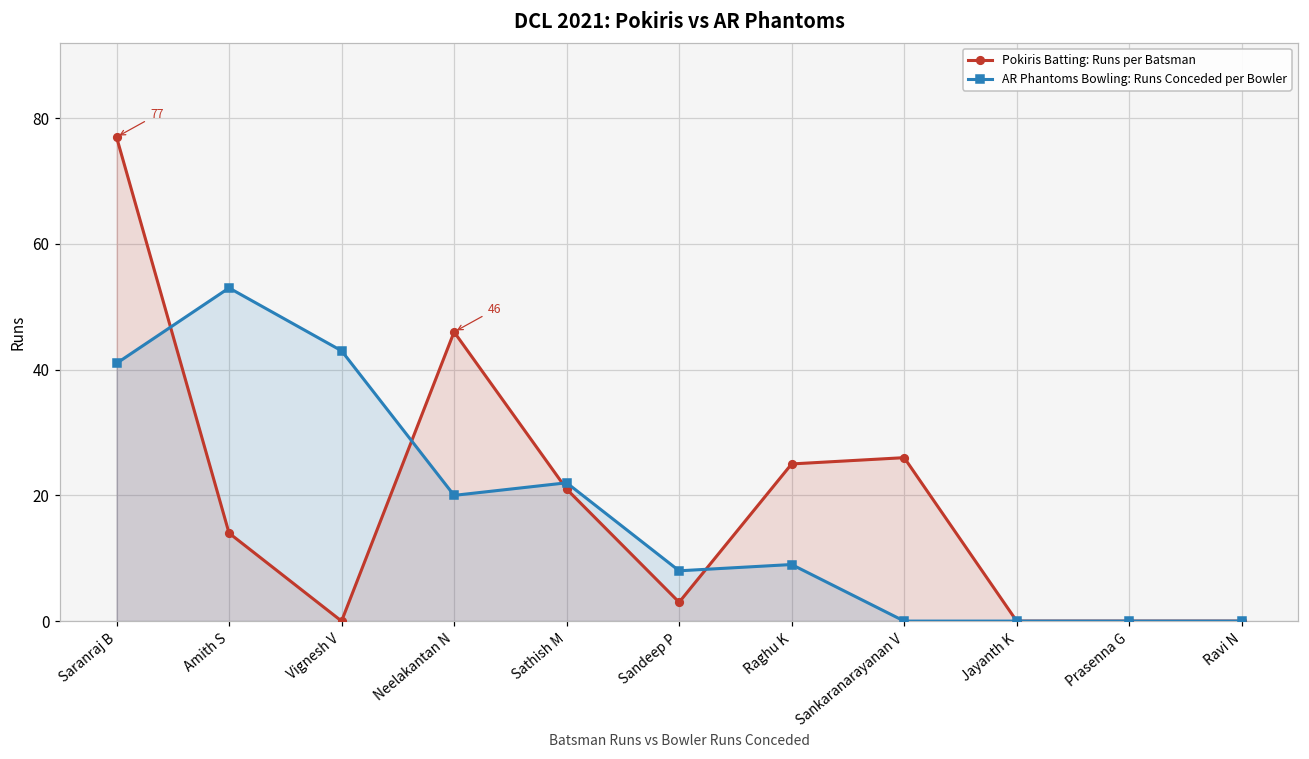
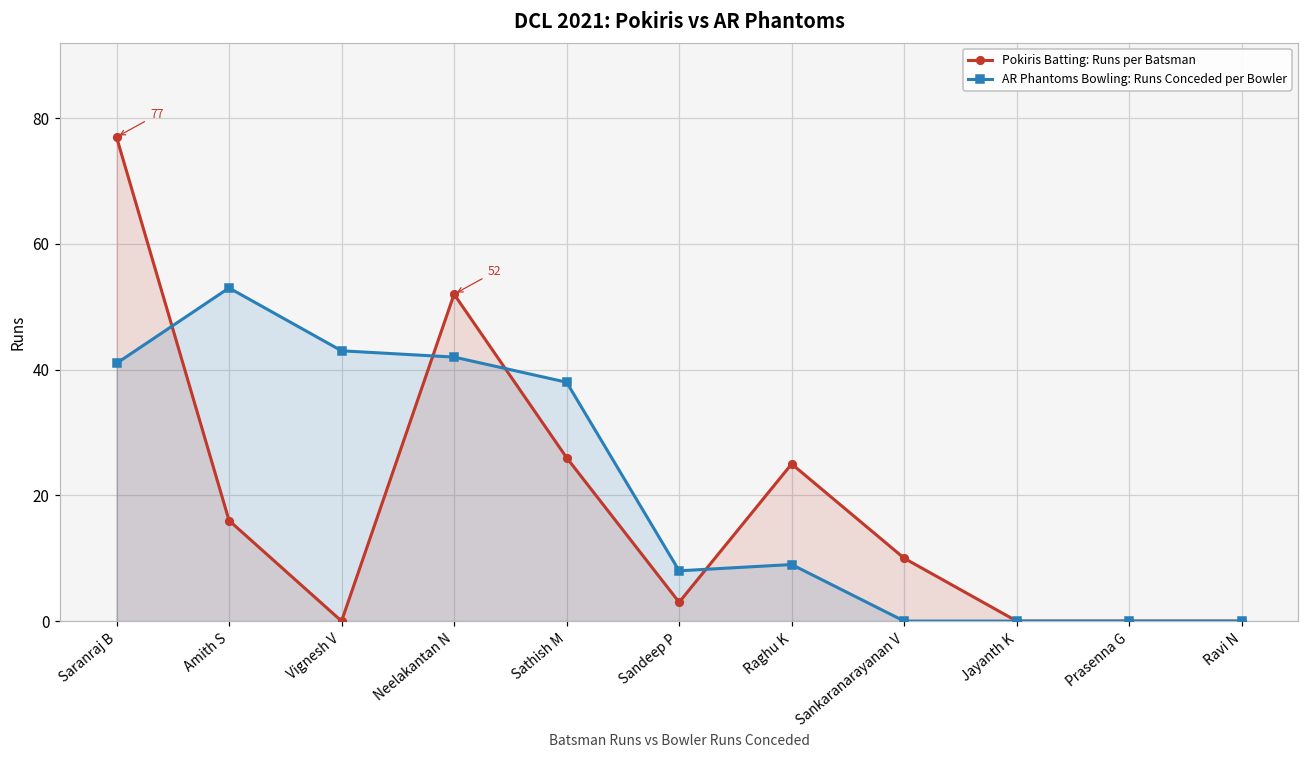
  {
    "Pokiris Batting: Runs per Batsman": {
      "Saranraj B": 77,
-     "Amith S": 14,
-     "Neelakantan N": 46,
-     "Sathish M": 21,
-     "Sankaranarayanan V": 26
+     "Amith S": 16,
+     "Neelakantan N": 52,
+     "Sathish M": 26,
+     "Sankaranarayanan V": 10
    },
    "AR Phantoms Bowling: Runs Conceded per Bowler": {
      "Saranraj B": 41,
      "Amith S": 53,
      "Vignesh V": 43,
-     "Neelakantan N": 20,
-     "Sathish M": 22,
+     "Neelakantan N": 42,
+     "Sathish M": 38,
      "Sandeep P": 8,
      "Raghu K": 9,
      "Sankaranarayanan V": 0
    }
  }
